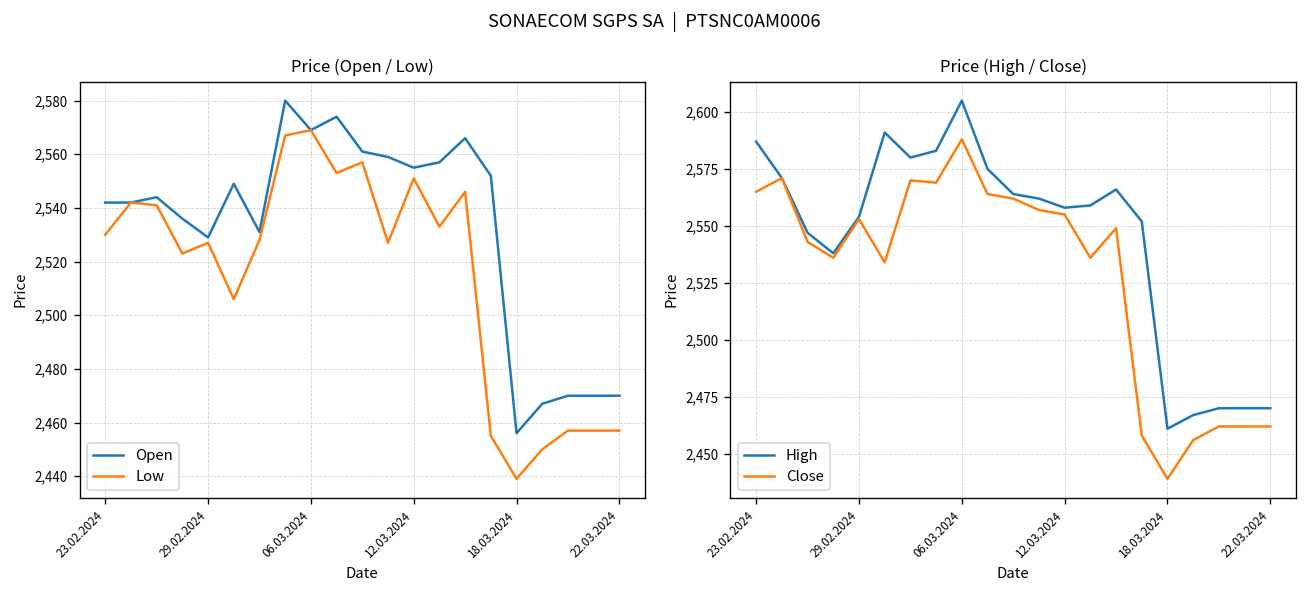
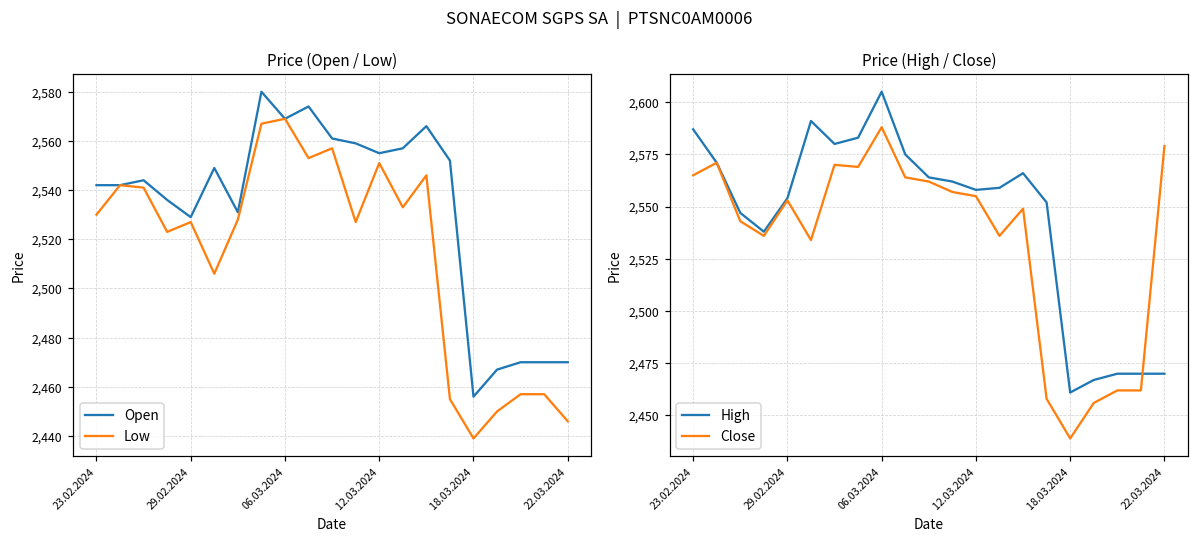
  {
    "Price (Open / Low)": {
      "Open": {
        "23.02.2024": "2,542",
        "29.02.2024": "2,529",
        "12.03.2024": "2,555",
        "18.03.2024": "2,456",
        "22.03.2024": "2,470"
      },
      "Low": {
        "23.02.2024": "2,530",
        "29.02.2024": "2,527",
        "12.03.2024": "2,551",
        "18.03.2024": "2,439",
-       "22.03.2024": "2,457"
+       "22.03.2024": "2,446"
      }
    },
    "Price (High / Close)": {
      "High": {
        "23.02.2024": "2,587",
        "06.03.2024": "2,605",
        "12.03.2024": "2,558",
        "18.03.2024": "2,461",
        "22.03.2024": "2,470"
      },
      "Close": {
        "23.02.2024": "2,565",
        "06.03.2024": "2,588",
        "12.03.2024": "2,555",
        "18.03.2024": "2,439",
-       "22.03.2024": "2,462"
+       "22.03.2024": "2,579"
      }
    }
  }
